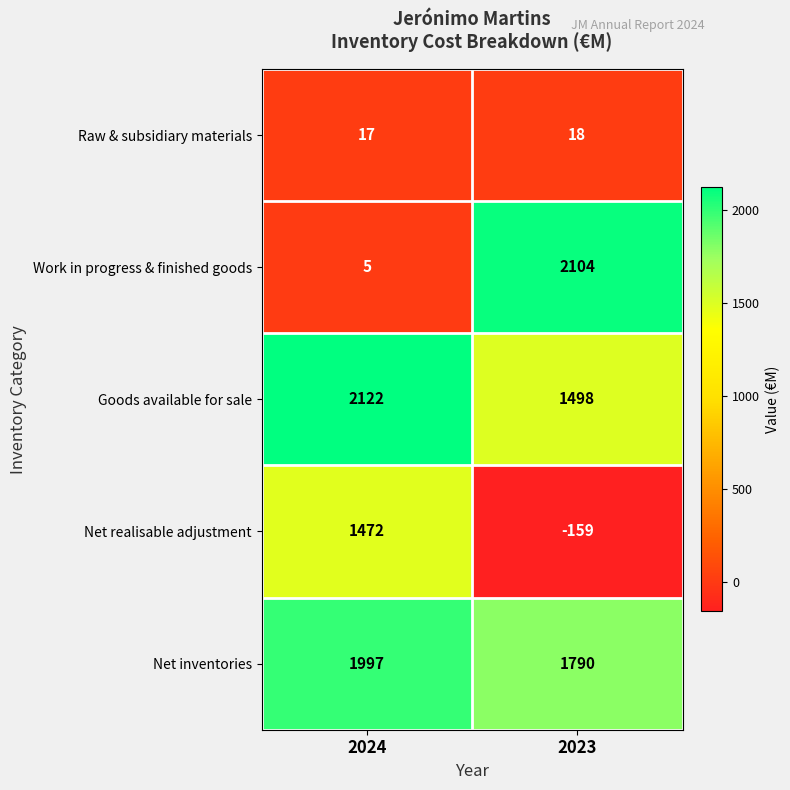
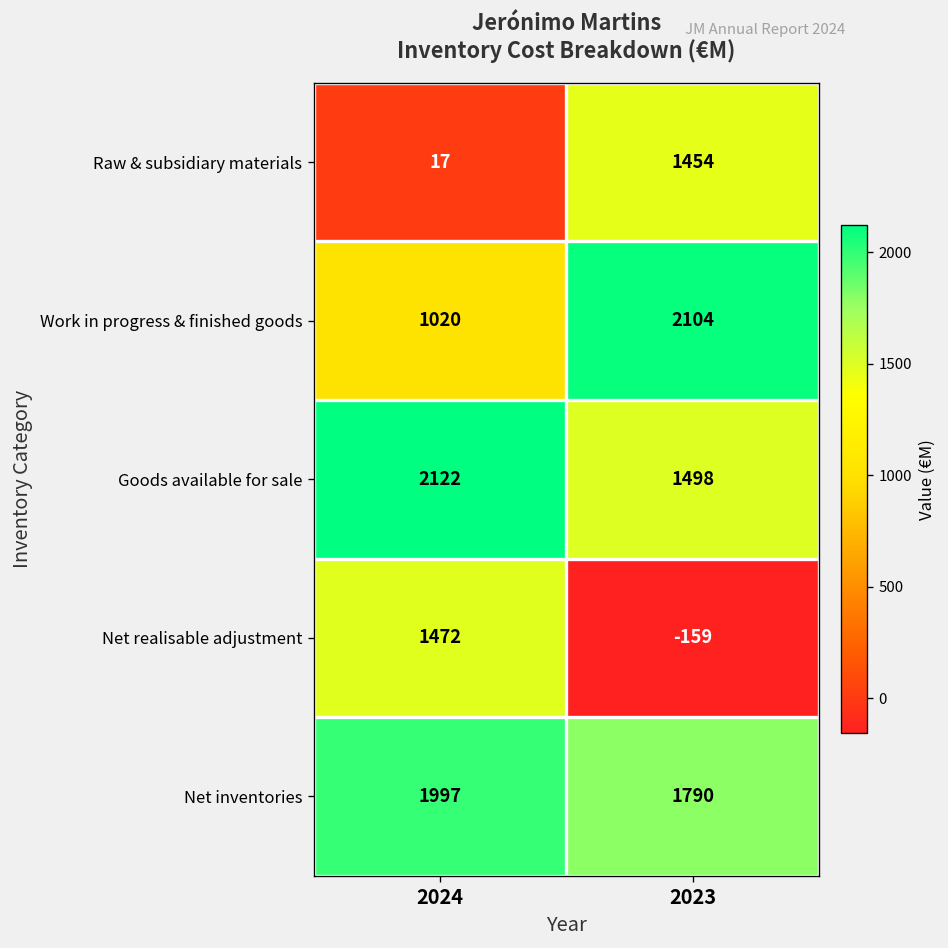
  {
    "Raw & subsidiary materials": {
      "2024": 17,
-     "2023": 18
+     "2023": 1454
    },
    "Work in progress & finished goods": {
-     "2024": 5,
+     "2024": 1020,
      "2023": 2104
    },
    "Goods available for sale": {
      "2024": 2122,
      "2023": 1498
    },
    "Net realisable adjustment": {
      "2024": 1472,
      "2023": -159
    },
    "Net inventories": {
      "2024": 1997,
      "2023": 1790
    }
  }
